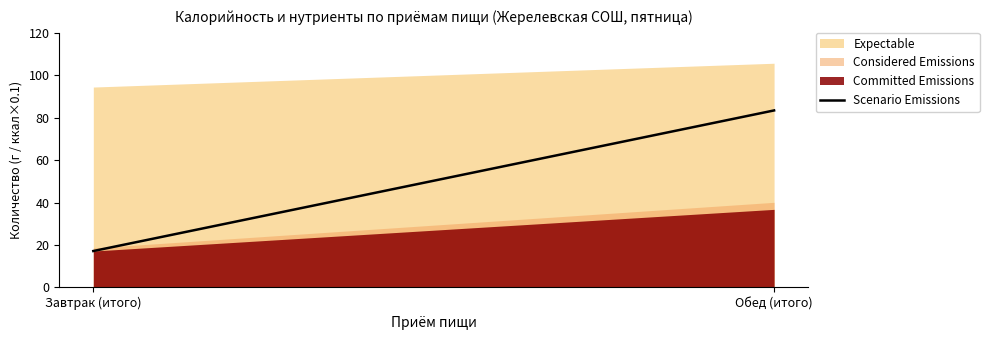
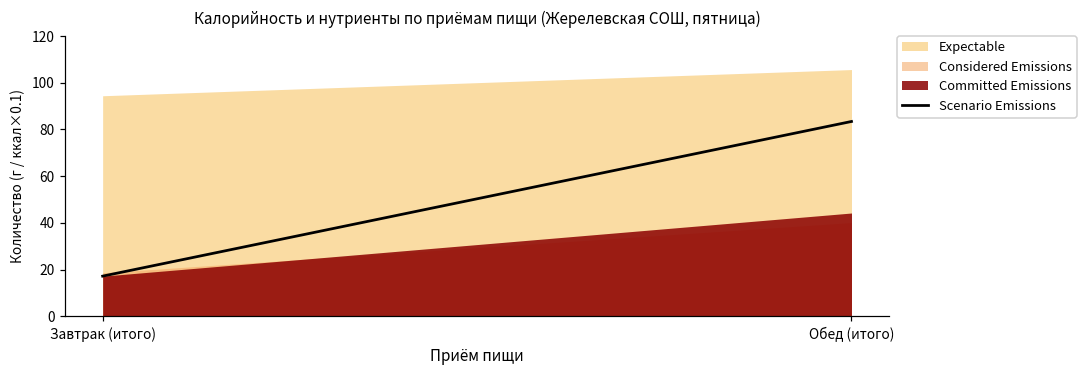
  {
    "Scenario Emissions": {
      "Обед (итого)": 83
    },
    "Committed Emissions": {
-     "Обед (итого)": 37
+     "Обед (итого)": 44
    }
  }
